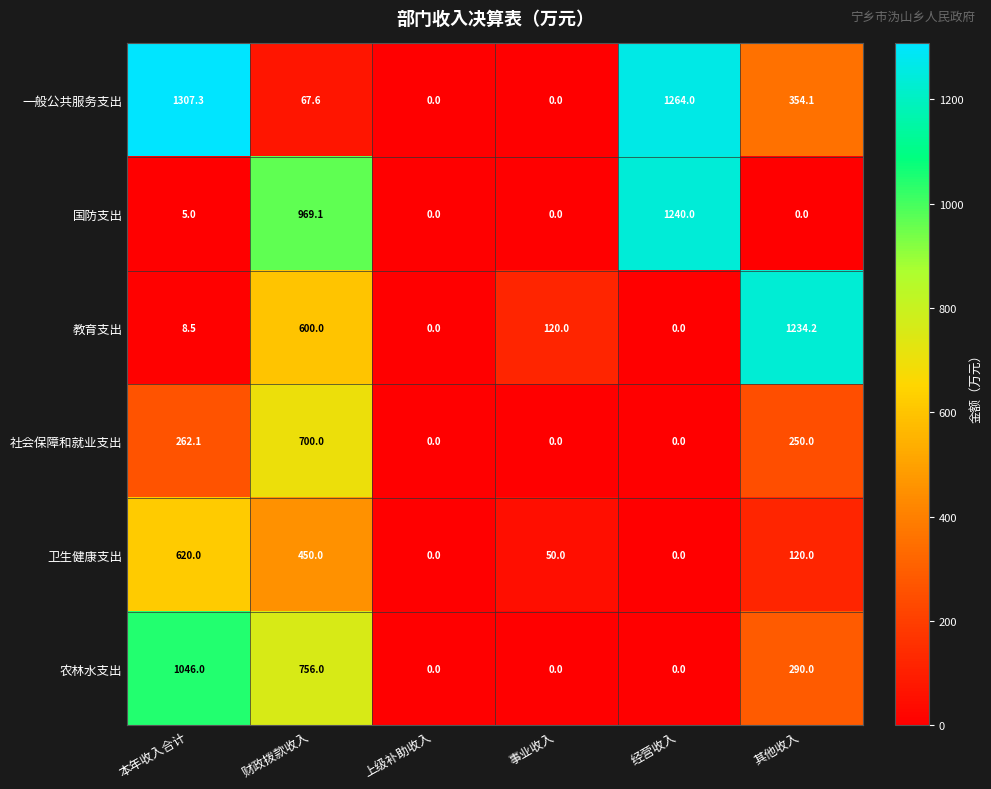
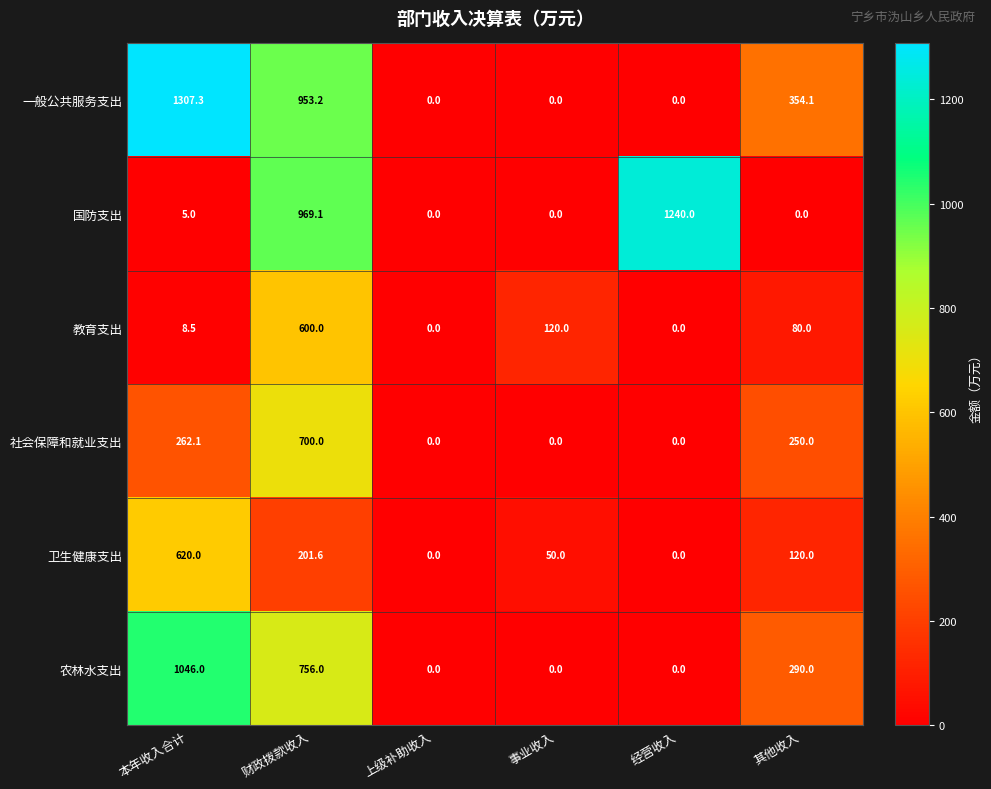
  {
    "一般公共服务支出": {
      "本年收入合计": 1307.3,
-     "财政拨款收入": 67.6,
+     "财政拨款收入": 953.2,
      "上级补助收入": 0.0,
      "事业收入": 0.0,
-     "经营收入": 1264.0,
+     "经营收入": 0.0,
      "其他收入": 354.1
    },
    "国防支出": {
      "本年收入合计": 5.0,
      "财政拨款收入": 969.1,
      "上级补助收入": 0.0,
      "事业收入": 0.0,
      "经营收入": 1240.0,
      "其他收入": 0.0
    },
    "教育支出": {
      "本年收入合计": 8.5,
      "财政拨款收入": 600.0,
      "上级补助收入": 0.0,
      "事业收入": 120.0,
      "经营收入": 0.0,
-     "其他收入": 1234.2
+     "其他收入": 80.0
    },
    "社会保障和就业支出": {
      "本年收入合计": 262.1,
      "财政拨款收入": 700.0,
      "上级补助收入": 0.0,
      "事业收入": 0.0,
      "经营收入": 0.0,
      "其他收入": 250.0
    },
    "卫生健康支出": {
      "本年收入合计": 620.0,
-     "财政拨款收入": 450.0,
+     "财政拨款收入": 201.6,
      "上级补助收入": 0.0,
      "事业收入": 50.0,
      "经营收入": 0.0,
      "其他收入": 120.0
    },
    "农林水支出": {
      "本年收入合计": 1046.0,
      "财政拨款收入": 756.0,
      "上级补助收入": 0.0,
      "事业收入": 0.0,
      "经营收入": 0.0,
      "其他收入": 290.0
    }
  }
